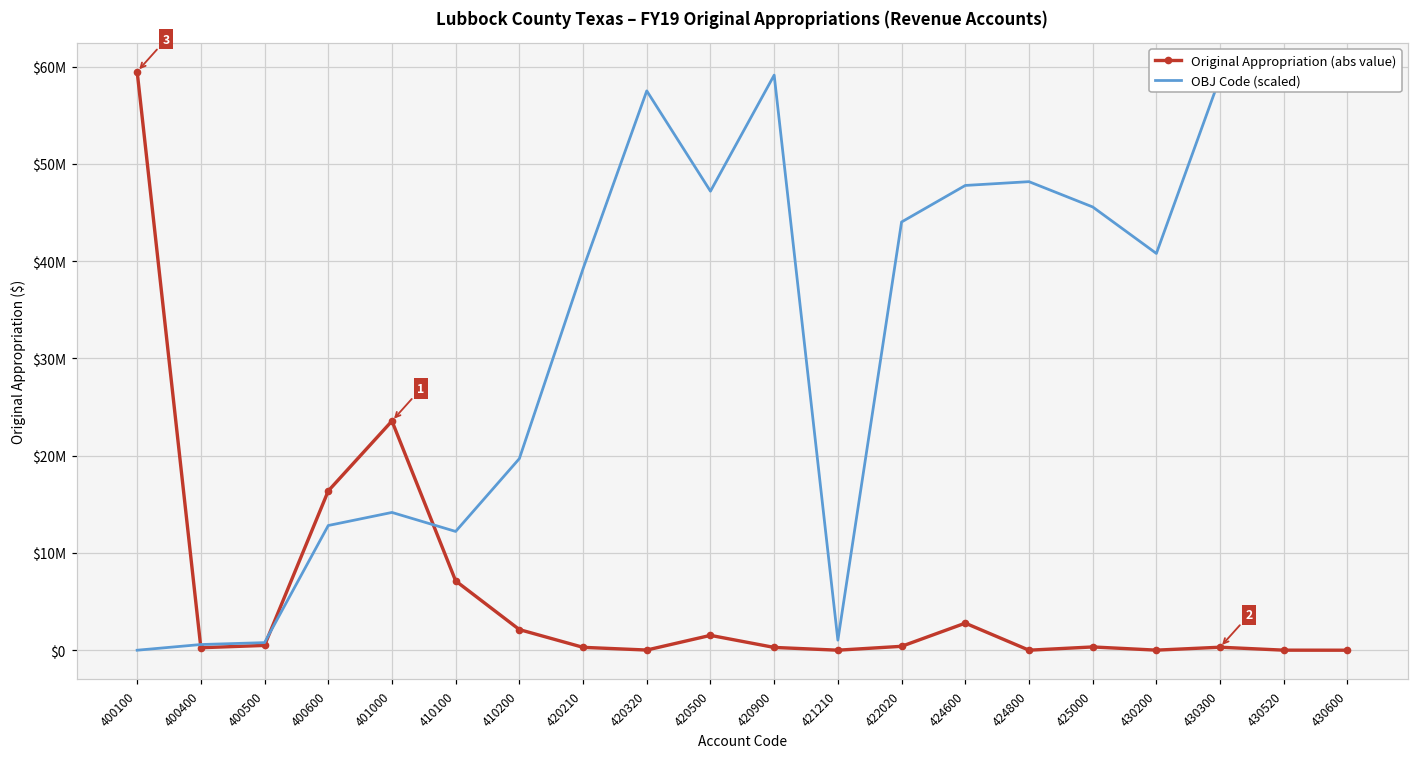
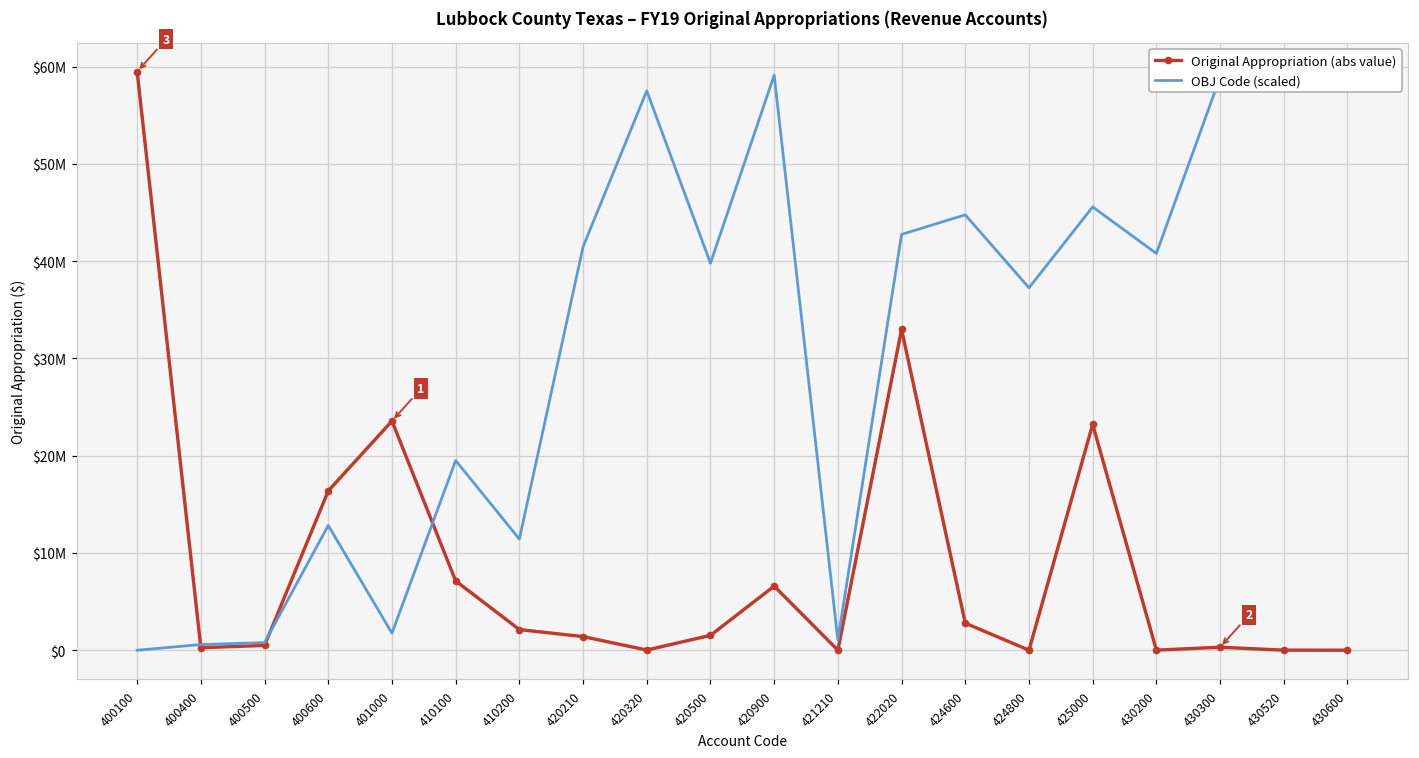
  {
    "Original Appropriation (abs value)": {
      "400100": "$59000000",
      "400400": "$0",
      "400500": "$0",
      "400600": "$16000000",
      "401000": "$24000000",
      "410100": "$7000000",
      "410200": "$2000000",
-     "420210": "$0",
+     "420210": "$1000000",
      "420320": "$0",
      "420500": "$2000000",
-     "420900": "$0",
+     "420900": "$7000000",
      "421210": "$0",
-     "422020": "$0",
+     "422020": "$33000000",
      "424600": "$3000000",
      "424800": "$0",
-     "425000": "$0",
+     "425000": "$23000000",
      "430200": "$0",
      "430300": "$0",
      "430520": "$0",
      "430600": "$0"
    },
    "OBJ Code (scaled)": {
      "400100": "$0",
      "400400": "$1000000",
      "400500": "$1000000",
      "400600": "$13000000",
-     "401000": "$14000000",
-     "410100": "$12000000",
-     "410200": "$20000000",
-     "420210": "$39000000",
+     "401000": "$2000000",
+     "410100": "$20000000",
+     "410200": "$11000000",
+     "420210": "$41000000",
      "420320": "$58000000",
-     "420500": "$47000000",
+     "420500": "$40000000",
      "420900": "$59000000",
      "421210": "$1000000",
-     "422020": "$44000000",
-     "424600": "$48000000",
-     "424800": "$48000000",
+     "422020": "$43000000",
+     "424600": "$45000000",
+     "424800": "$37000000",
      "425000": "$46000000",
      "430200": "$41000000"
    }
  }
